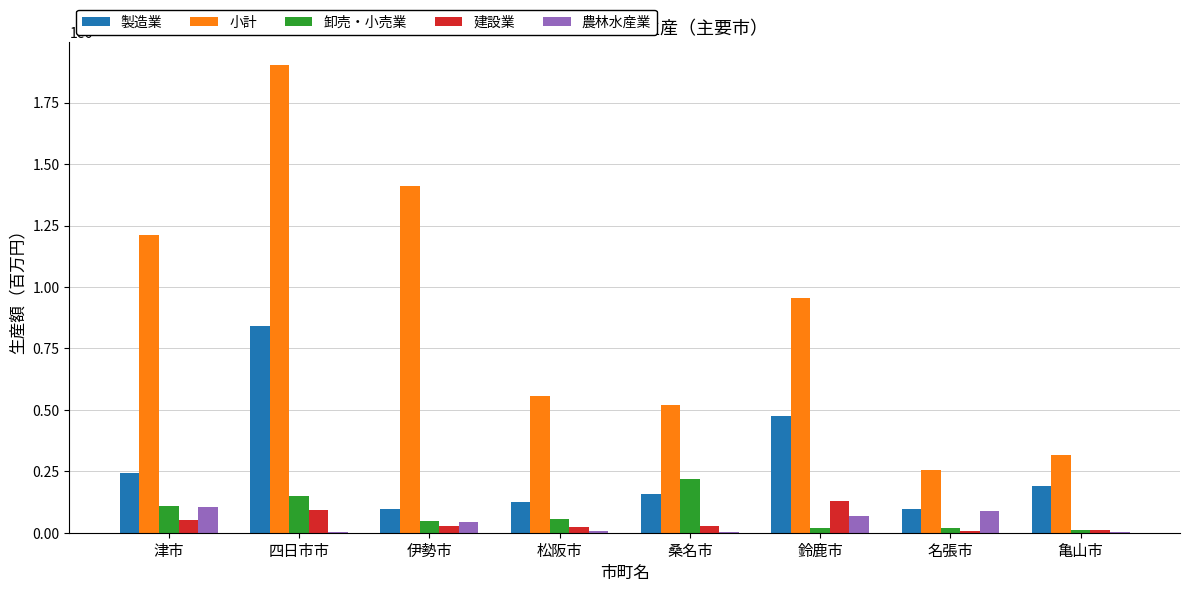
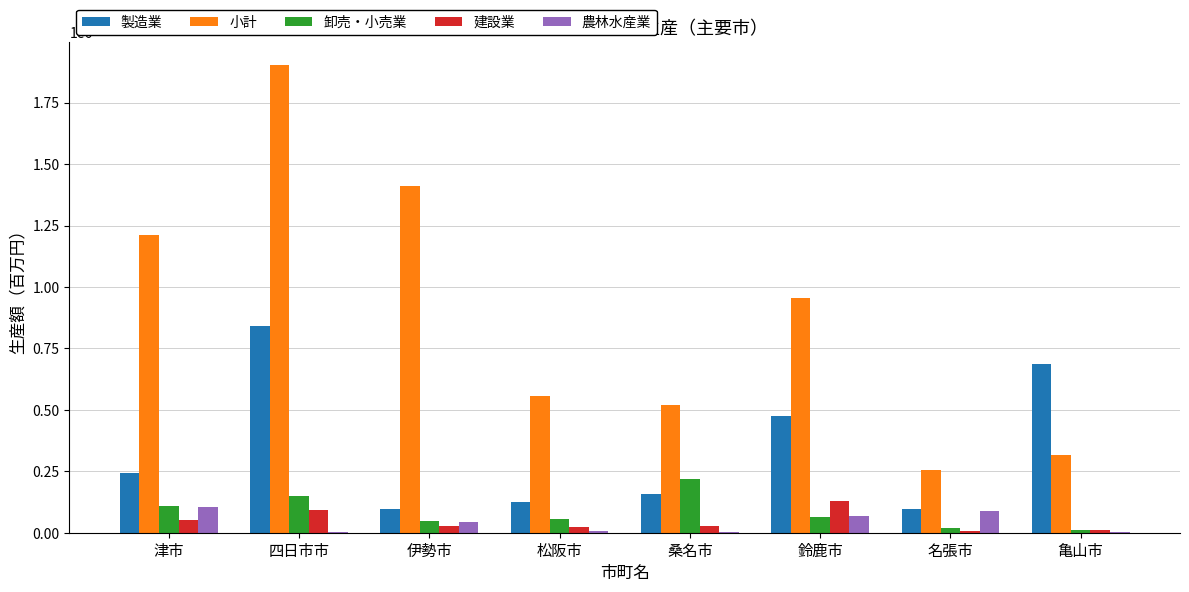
  {
    "製造業": {
      "津市": 240000,
      "四日市市": 840000,
      "伊勢市": 100000,
      "松阪市": 120000,
      "桑名市": 160000,
      "鈴鹿市": 470000,
      "名張市": 100000,
-     "亀山市": 190000
+     "亀山市": 680000
    },
    "小計": {
      "津市": 1210000,
      "四日市市": 1900000,
      "伊勢市": 1410000,
      "松阪市": 560000,
      "桑名市": 520000,
      "鈴鹿市": 950000,
      "名張市": 250000,
      "亀山市": 320000
    },
    "卸売・小売業": {
      "津市": 110000,
      "四日市市": 150000,
      "伊勢市": 50000,
      "松阪市": 60000,
      "桑名市": 220000,
-     "鈴鹿市": 20000,
+     "鈴鹿市": 60000,
      "名張市": 20000,
      "亀山市": 10000
    },
    "建設業": {
      "津市": 50000,
      "四日市市": 90000,
      "伊勢市": 30000,
      "松阪市": 20000,
      "桑名市": 30000,
      "鈴鹿市": 130000,
      "亀山市": 10000
    },
    "農林水産業": {
      "津市": 100000,
      "伊勢市": 40000,
      "鈴鹿市": 70000,
      "名張市": 90000
    }
  }
